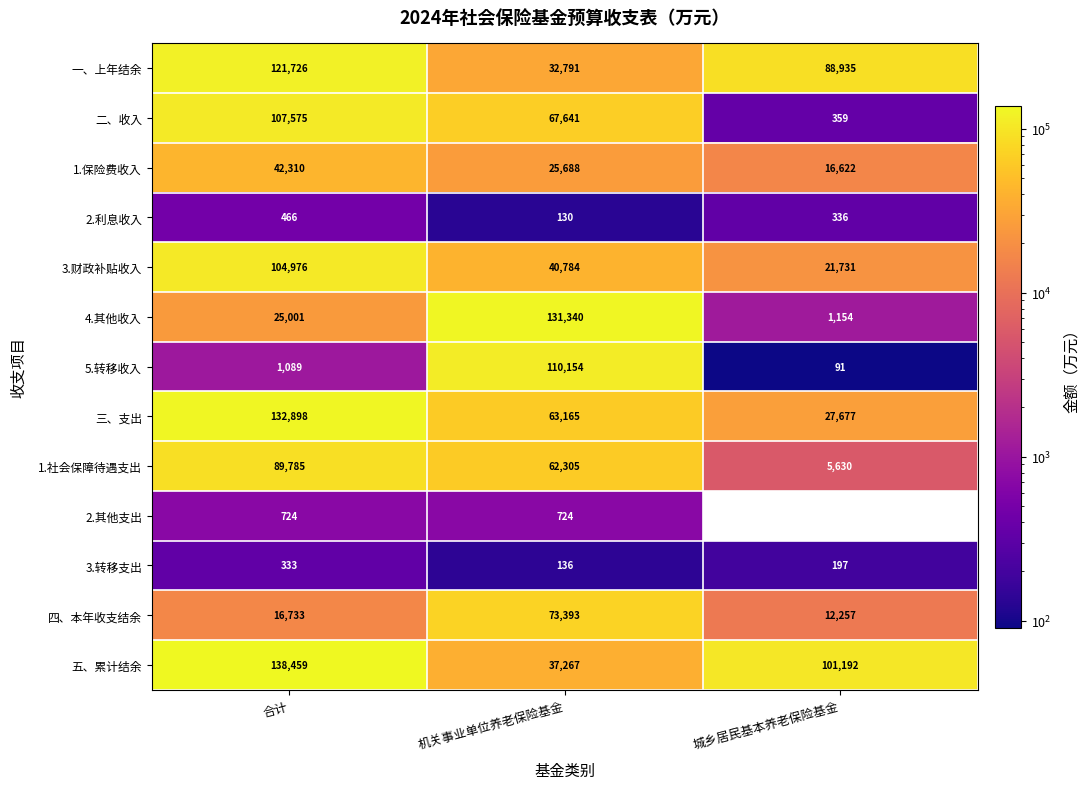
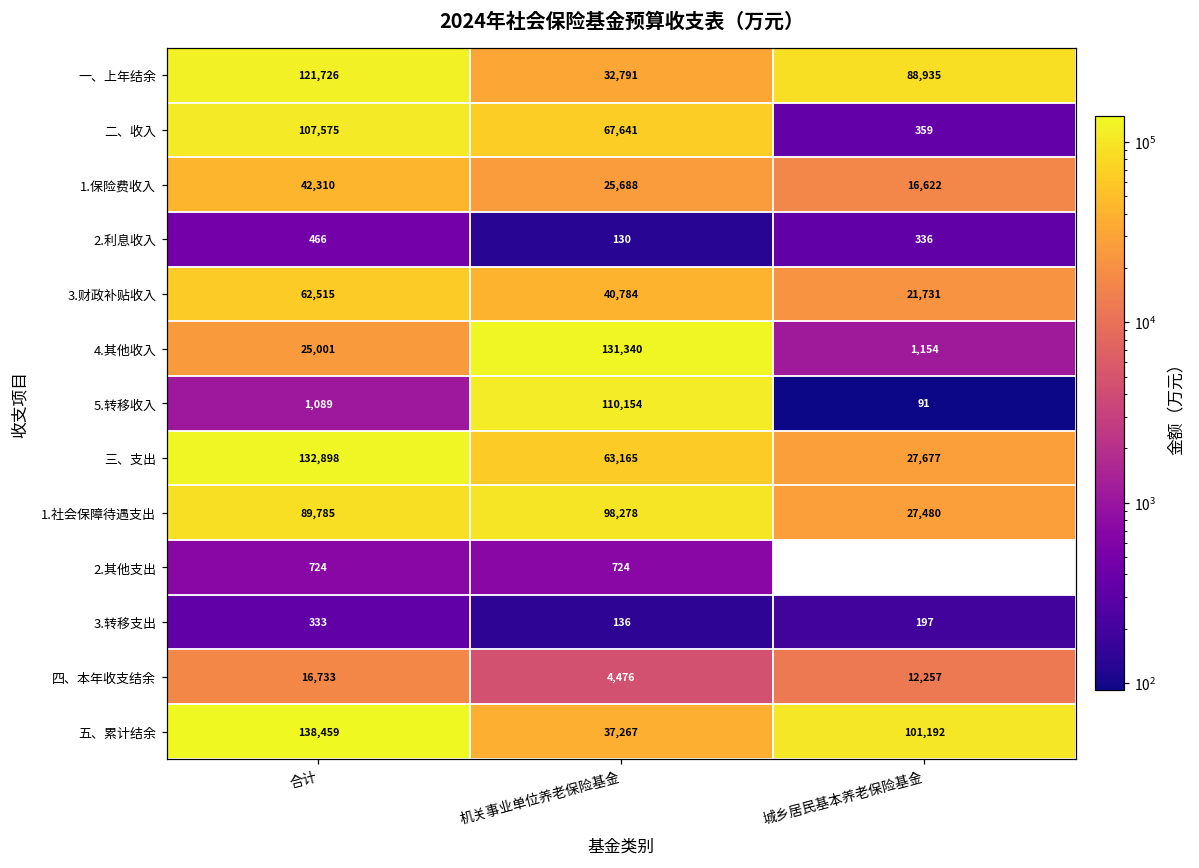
  {
    "一、上年结余": {
      "合计": "121,726",
      "机关事业单位养老保险基金": "32,791",
      "城乡居民基本养老保险基金": "88,935"
    },
    "二、收入": {
      "合计": "107,575",
      "机关事业单位养老保险基金": "67,641",
      "城乡居民基本养老保险基金": "359"
    },
    "1.保险费收入": {
      "合计": "42,310",
      "机关事业单位养老保险基金": "25,688",
      "城乡居民基本养老保险基金": "16,622"
    },
    "2.利息收入": {
      "合计": "466",
      "机关事业单位养老保险基金": "130",
      "城乡居民基本养老保险基金": "336"
    },
    "3.财政补贴收入": {
-     "合计": "104,976",
+     "合计": "62,515",
      "机关事业单位养老保险基金": "40,784",
      "城乡居民基本养老保险基金": "21,731"
    },
    "4.其他收入": {
      "合计": "25,001",
      "机关事业单位养老保险基金": "131,340",
      "城乡居民基本养老保险基金": "1,154"
    },
    "5.转移收入": {
      "合计": "1,089",
      "机关事业单位养老保险基金": "110,154",
      "城乡居民基本养老保险基金": "91"
    },
    "三、支出": {
      "合计": "132,898",
      "机关事业单位养老保险基金": "63,165",
      "城乡居民基本养老保险基金": "27,677"
    },
    "1.社会保障待遇支出": {
      "合计": "89,785",
-     "机关事业单位养老保险基金": "62,305",
-     "城乡居民基本养老保险基金": "5,630"
+     "机关事业单位养老保险基金": "98,278",
+     "城乡居民基本养老保险基金": "27,480"
    },
    "2.其他支出": {
      "合计": "724",
      "机关事业单位养老保险基金": "724"
    },
    "3.转移支出": {
      "合计": "333",
      "机关事业单位养老保险基金": "136",
      "城乡居民基本养老保险基金": "197"
    },
    "四、本年收支结余": {
      "合计": "16,733",
-     "机关事业单位养老保险基金": "73,393",
+     "机关事业单位养老保险基金": "4,476",
      "城乡居民基本养老保险基金": "12,257"
    },
    "五、累计结余": {
      "合计": "138,459",
      "机关事业单位养老保险基金": "37,267",
      "城乡居民基本养老保险基金": "101,192"
    }
  }
